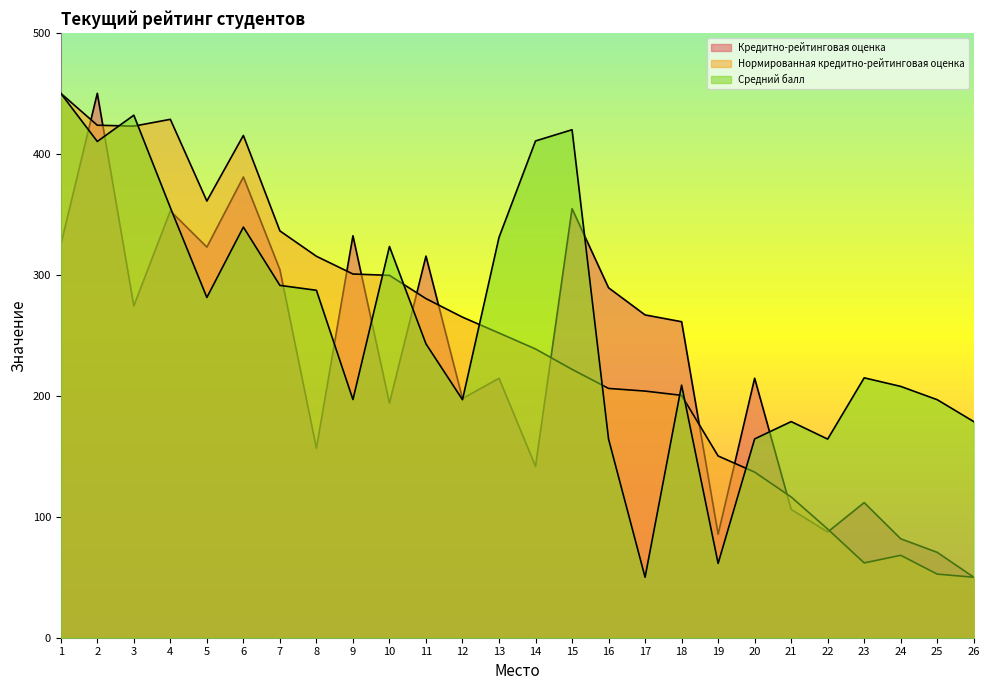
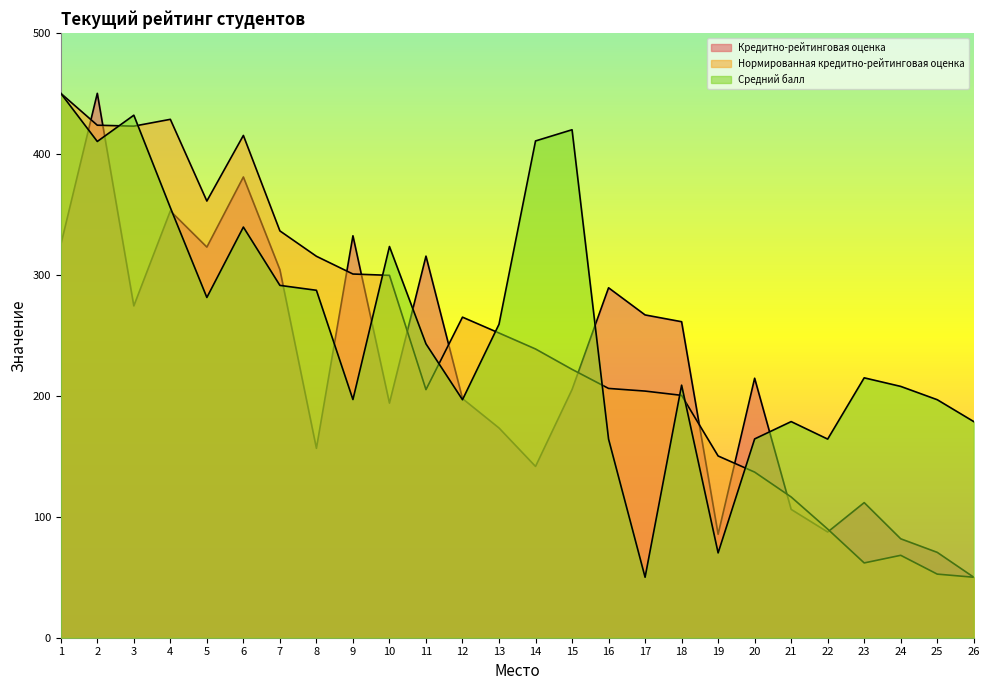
  {
    "Кредитно-рейтинговая оценка": {
      "1": 325,
      "2": 450,
      "3": 274,
      "4": 353,
      "5": 323,
      "6": 381,
      "7": 304,
      "8": 157,
      "9": 332,
      "10": 194,
      "11": 315,
-     "13": 214,
+     "13": 173,
      "14": 142,
-     "15": 355,
+     "15": 205,
      "16": 289,
      "17": 267,
      "18": 261,
      "19": 86,
      "20": 214,
      "21": 106,
      "22": 87,
      "23": 112,
      "24": 82,
      "25": 71
    },
    "Нормированная кредитно-рейтинговая оценка": {
      "2": 424,
      "3": 423,
      "4": 429,
      "5": 361,
      "6": 415,
      "7": 336,
      "8": 315,
      "9": 301,
      "10": 300,
-     "11": 280,
+     "11": 205,
      "12": 265,
      "13": 252,
      "14": 239,
      "15": 222,
      "16": 206,
      "17": 204,
      "18": 200,
      "19": 150,
      "20": 137,
      "21": 116,
      "22": 90,
      "23": 62,
      "24": 68,
      "25": 53
    },
    "Средний балл": {
      "2": 410,
      "3": 432,
      "4": 355,
      "5": 281,
      "6": 339,
      "7": 291,
      "8": 287,
      "9": 197,
      "10": 323,
      "11": 243,
-     "13": 331,
+     "13": 259,
      "14": 411,
      "15": 420,
      "16": 164,
      "17": 50,
      "18": 209,
-     "19": 61,
+     "19": 70,
      "20": 164,
      "21": 179,
      "22": 164,
      "23": 215,
      "24": 208,
      "25": 197,
      "26": 179
    }
  }
